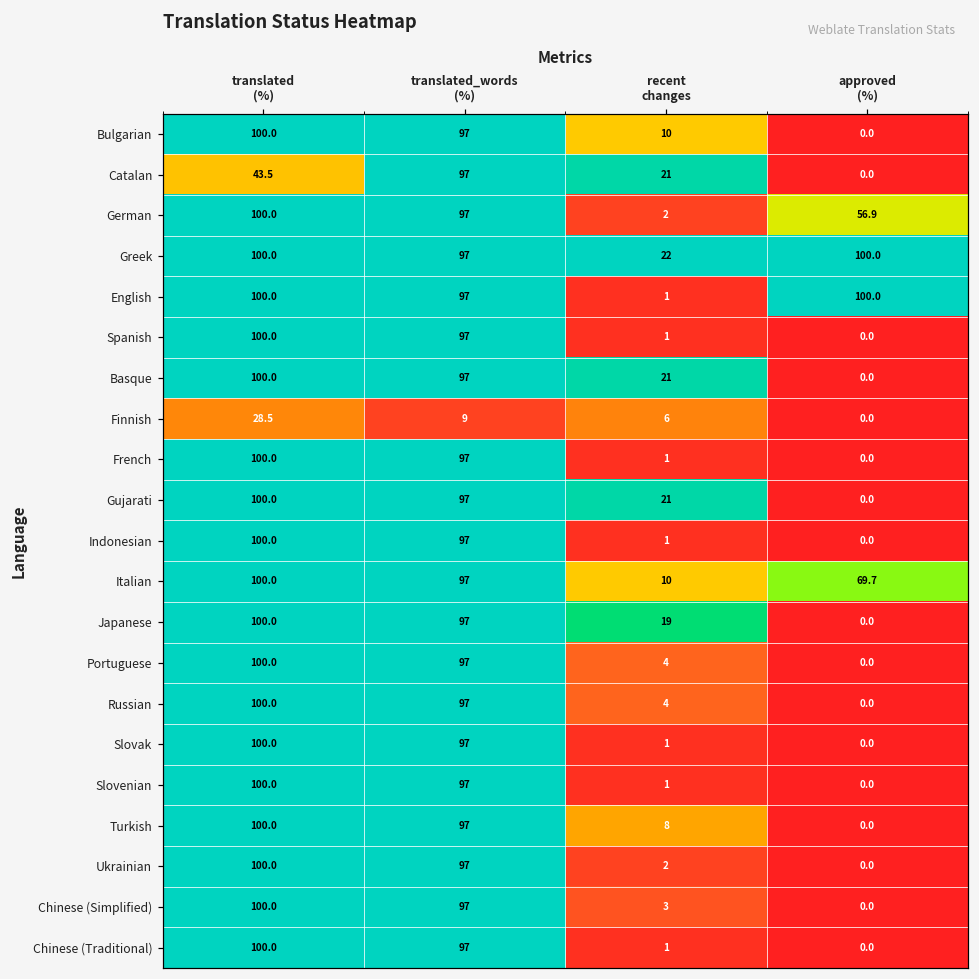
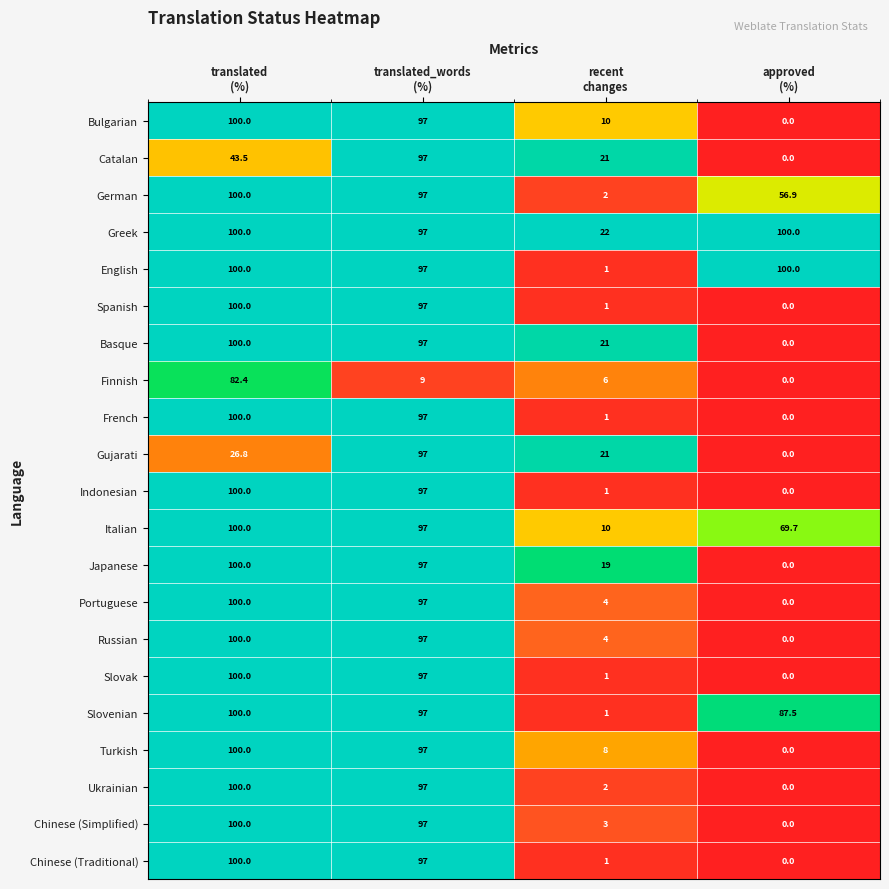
  {
    "Bulgarian": {
      "translated (%)": 100.0,
      "translated_words (%)": 97,
      "recent changes": 10,
      "approved (%)": 0.0
    },
    "Catalan": {
      "translated (%)": 43.5,
      "translated_words (%)": 97,
      "recent changes": 21,
      "approved (%)": 0.0
    },
    "German": {
      "translated (%)": 100.0,
      "translated_words (%)": 97,
      "recent changes": 2,
      "approved (%)": 56.9
    },
    "Greek": {
      "translated (%)": 100.0,
      "translated_words (%)": 97,
      "recent changes": 22,
      "approved (%)": 100.0
    },
    "English": {
      "translated (%)": 100.0,
      "translated_words (%)": 97,
      "recent changes": 1,
      "approved (%)": 100.0
    },
    "Spanish": {
      "translated (%)": 100.0,
      "translated_words (%)": 97,
      "recent changes": 1,
      "approved (%)": 0.0
    },
    "Basque": {
      "translated (%)": 100.0,
      "translated_words (%)": 97,
      "recent changes": 21,
      "approved (%)": 0.0
    },
    "Finnish": {
-     "translated (%)": 28.5,
+     "translated (%)": 82.4,
      "translated_words (%)": 9,
      "recent changes": 6,
      "approved (%)": 0.0
    },
    "French": {
      "translated (%)": 100.0,
      "translated_words (%)": 97,
      "recent changes": 1,
      "approved (%)": 0.0
    },
    "Gujarati": {
-     "translated (%)": 100.0,
+     "translated (%)": 26.8,
      "translated_words (%)": 97,
      "recent changes": 21,
      "approved (%)": 0.0
    },
    "Indonesian": {
      "translated (%)": 100.0,
      "translated_words (%)": 97,
      "recent changes": 1,
      "approved (%)": 0.0
    },
    "Italian": {
      "translated (%)": 100.0,
      "translated_words (%)": 97,
      "recent changes": 10,
      "approved (%)": 69.7
    },
    "Japanese": {
      "translated (%)": 100.0,
      "translated_words (%)": 97,
      "recent changes": 19,
      "approved (%)": 0.0
    },
    "Portuguese": {
      "translated (%)": 100.0,
      "translated_words (%)": 97,
      "recent changes": 4,
      "approved (%)": 0.0
    },
    "Russian": {
      "translated (%)": 100.0,
      "translated_words (%)": 97,
      "recent changes": 4,
      "approved (%)": 0.0
    },
    "Slovak": {
      "translated (%)": 100.0,
      "translated_words (%)": 97,
      "recent changes": 1,
      "approved (%)": 0.0
    },
    "Slovenian": {
      "translated (%)": 100.0,
      "translated_words (%)": 97,
      "recent changes": 1,
-     "approved (%)": 0.0
+     "approved (%)": 87.5
    },
    "Turkish": {
      "translated (%)": 100.0,
      "translated_words (%)": 97,
      "recent changes": 8,
      "approved (%)": 0.0
    },
    "Ukrainian": {
      "translated (%)": 100.0,
      "translated_words (%)": 97,
      "recent changes": 2,
      "approved (%)": 0.0
    },
    "Chinese (Simplified)": {
      "translated (%)": 100.0,
      "translated_words (%)": 97,
      "recent changes": 3,
      "approved (%)": 0.0
    },
    "Chinese (Traditional)": {
      "translated (%)": 100.0,
      "translated_words (%)": 97,
      "recent changes": 1,
      "approved (%)": 0.0
    }
  }
